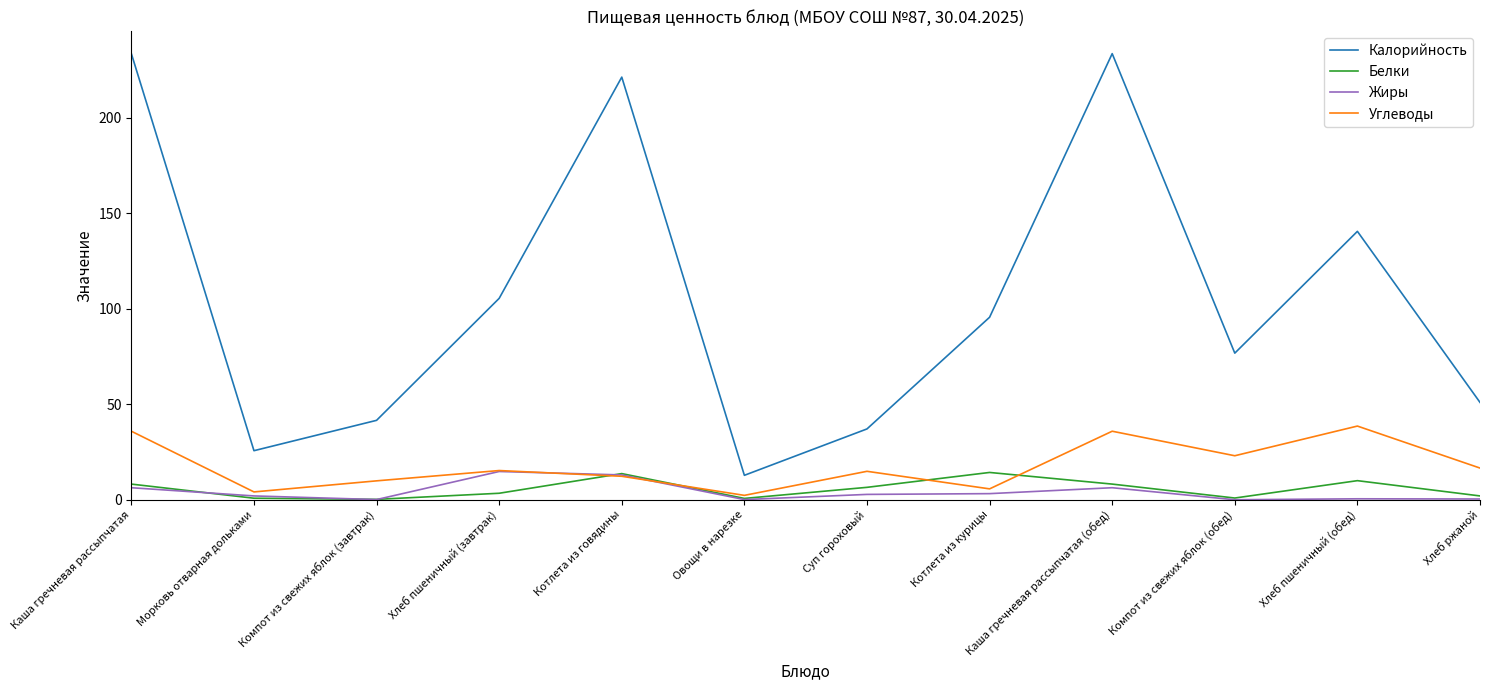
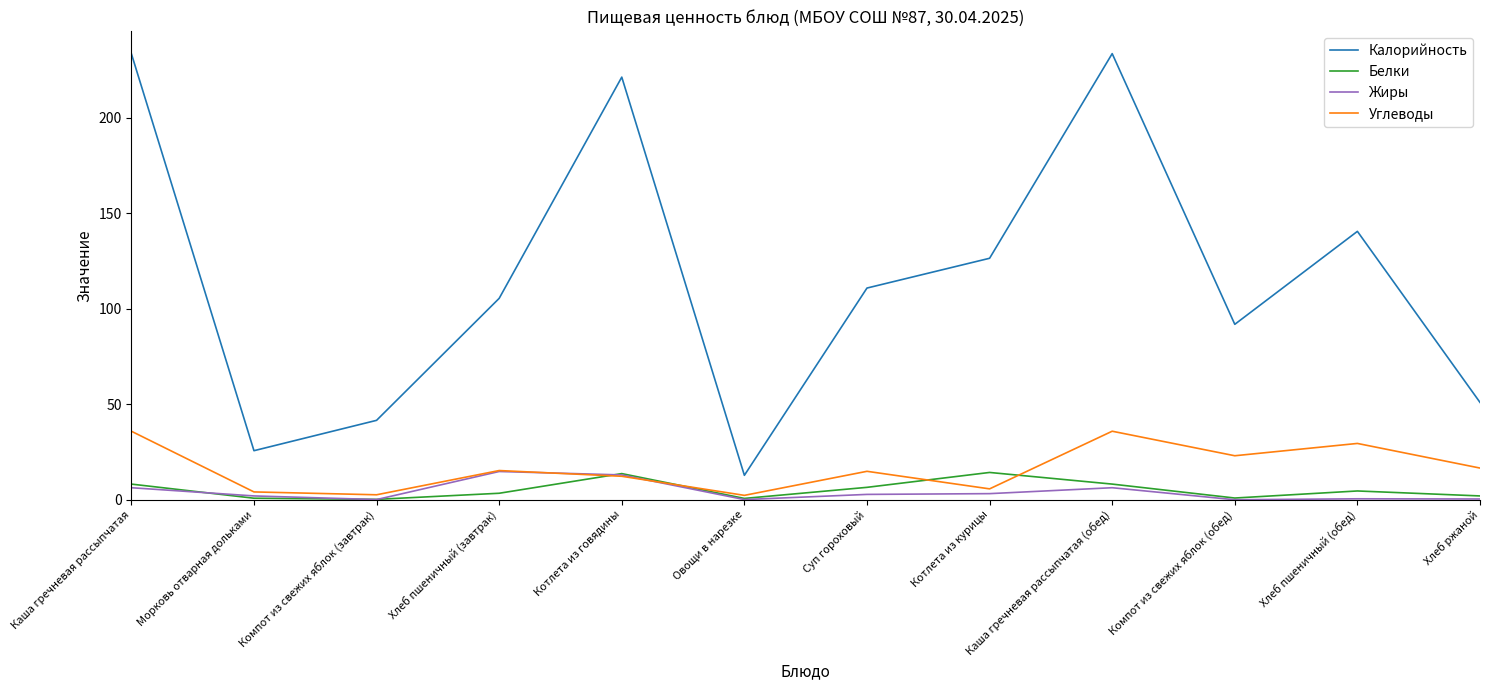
  {
    "Калорийность": {
      "Каша гречневая рассыпчатая": 234,
      "Морковь отварная дольками": 26,
      "Компот из свежих яблок (завтрак)": 42,
      "Хлеб пшеничный (завтрак)": 106,
      "Котлета из говядины": 221,
      "Овощи в нарезке": 13,
-     "Суп гороховый": 37,
-     "Котлета из курицы": 96,
+     "Суп гороховый": 111,
+     "Котлета из курицы": 127,
      "Каша гречневая рассыпчатая (обед)": 234,
-     "Компот из свежих яблок (обед)": 77,
+     "Компот из свежих яблок (обед)": 92,
      "Хлеб пшеничный (обед)": 141,
      "Хлеб ржаной": 51
    },
    "Белки": {
      "Каша гречневая рассыпчатая": 8,
      "Хлеб пшеничный (завтрак)": 3,
      "Суп гороховый": 7,
      "Котлета из курицы": 14,
      "Каша гречневая рассыпчатая (обед)": 8,
-     "Хлеб пшеничный (обед)": 10,
+     "Хлеб пшеничный (обед)": 5,
      "Хлеб ржаной": 2
    },
    "Жиры": {
      "Каша гречневая рассыпчатая": 6,
      "Суп гороховый": 3,
      "Котлета из курицы": 3,
      "Каша гречневая рассыпчатая (обед)": 6,
      "Хлеб пшеничный (обед)": 1,
      "Хлеб ржаной": 0
    },
    "Углеводы": {
      "Каша гречневая рассыпчатая": 36,
      "Морковь отварная дольками": 4,
-     "Компот из свежих яблок (завтрак)": 10,
+     "Компот из свежих яблок (завтрак)": 3,
      "Овощи в нарезке": 2,
      "Суп гороховый": 15,
      "Котлета из курицы": 6,
      "Каша гречневая рассыпчатая (обед)": 36,
      "Компот из свежих яблок (обед)": 23,
-     "Хлеб пшеничный (обед)": 39,
+     "Хлеб пшеничный (обед)": 30,
      "Хлеб ржаной": 17
    }
  }
